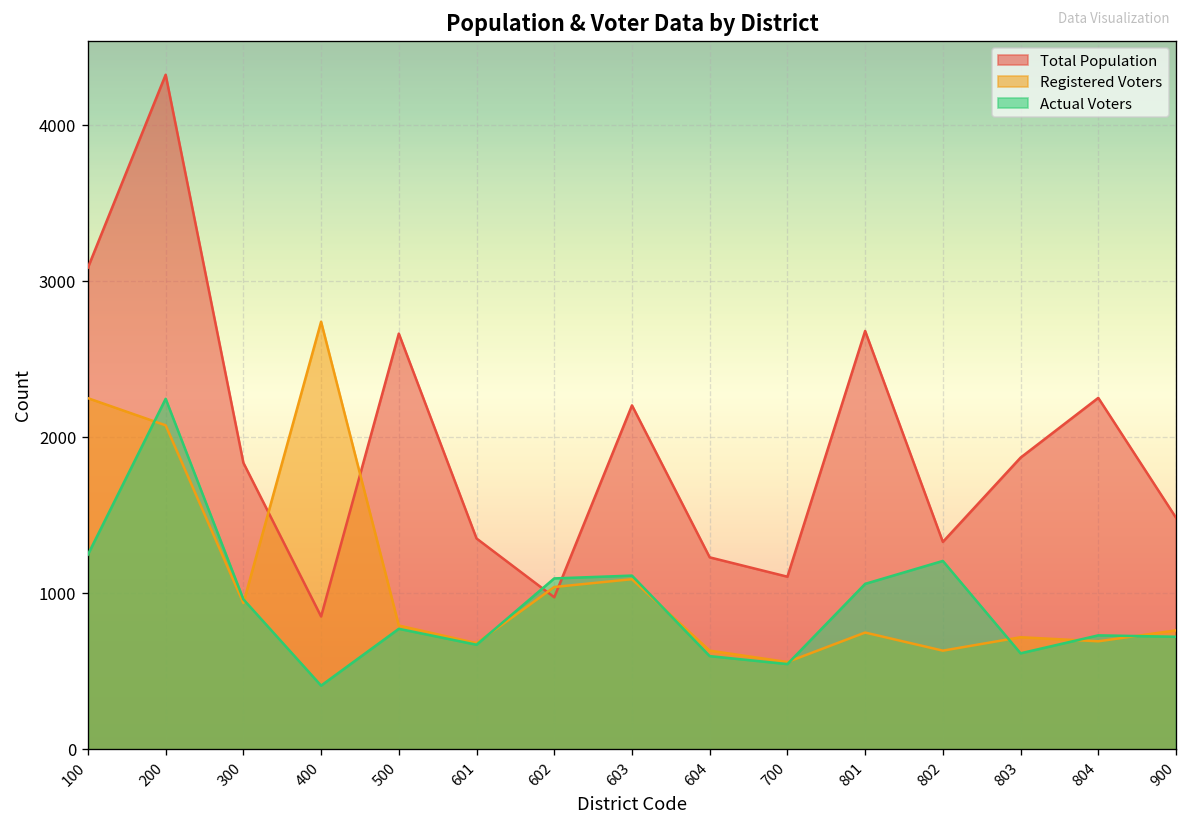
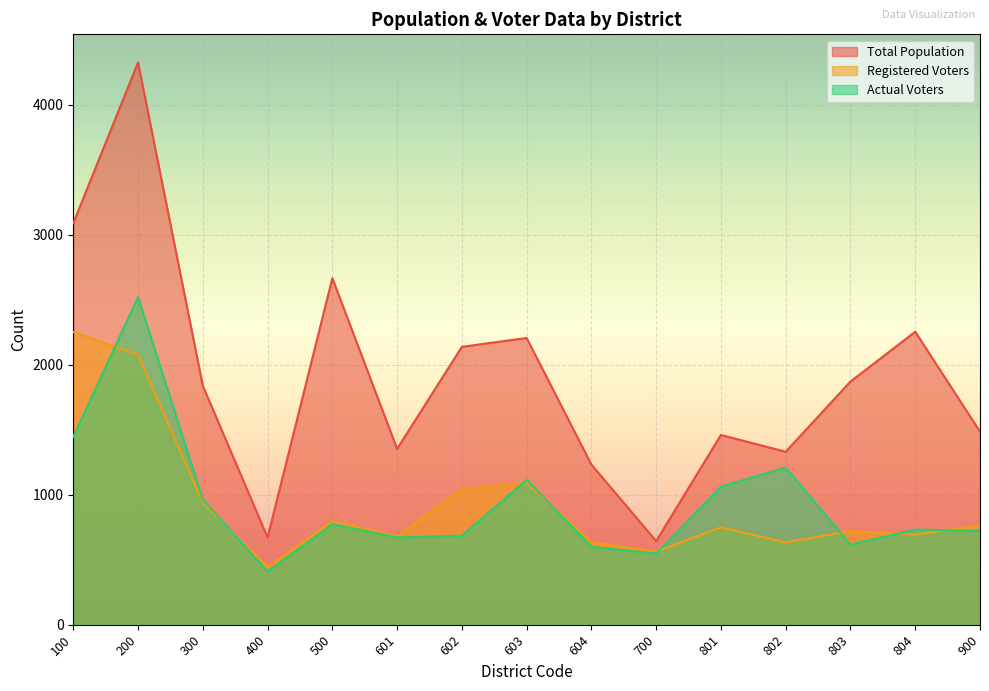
  {
    "Total Population": {
      "100": 3090,
      "200": 4320,
      "300": 1840,
-     "400": 850,
+     "400": 670,
      "500": 2670,
      "601": 1350,
-     "602": 980,
+     "602": 2140,
      "603": 2210,
      "604": 1230,
-     "700": 1110,
-     "801": 2680,
+     "700": 640,
+     "801": 1460,
      "802": 1330,
      "803": 1870,
      "804": 2250,
      "900": 1490
    },
    "Registered Voters": {
      "100": 2250,
      "200": 2080,
      "300": 940,
-     "400": 2740,
+     "400": 440,
      "500": 790,
      "602": 1040,
      "603": 1090,
      "604": 630,
      "801": 750,
      "802": 630,
      "803": 720,
      "804": 690,
      "900": 760
    },
    "Actual Voters": {
-     "100": 1250,
-     "200": 2250,
+     "100": 1450,
+     "200": 2520,
      "300": 960,
      "400": 410,
      "500": 770,
-     "602": 1100,
+     "602": 680,
      "603": 1110,
      "604": 600,
      "801": 1060,
      "802": 1210,
      "803": 620,
      "804": 730,
      "900": 720
    }
  }
